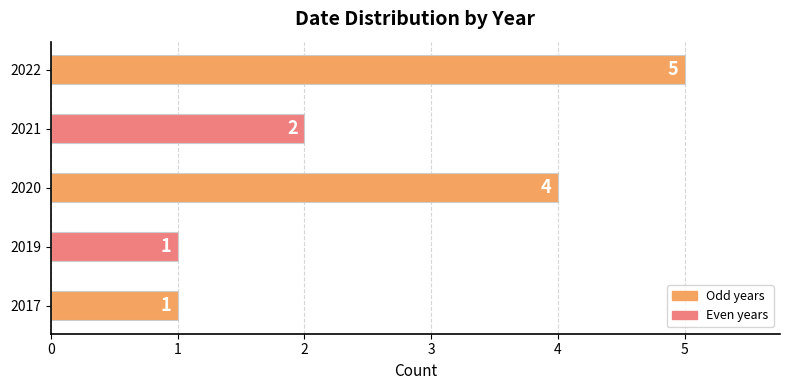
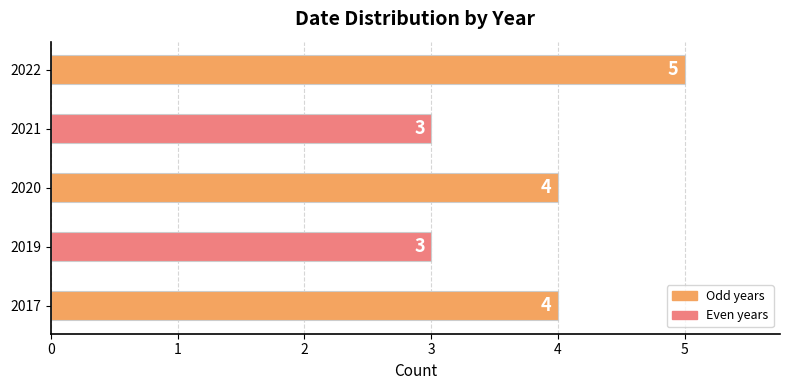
  {
    "2022": 5,
-   "2021": 2,
+   "2021": 3,
    "2020": 4,
-   "2019": 1,
-   "2017": 1
+   "2019": 3,
+   "2017": 4
  }
